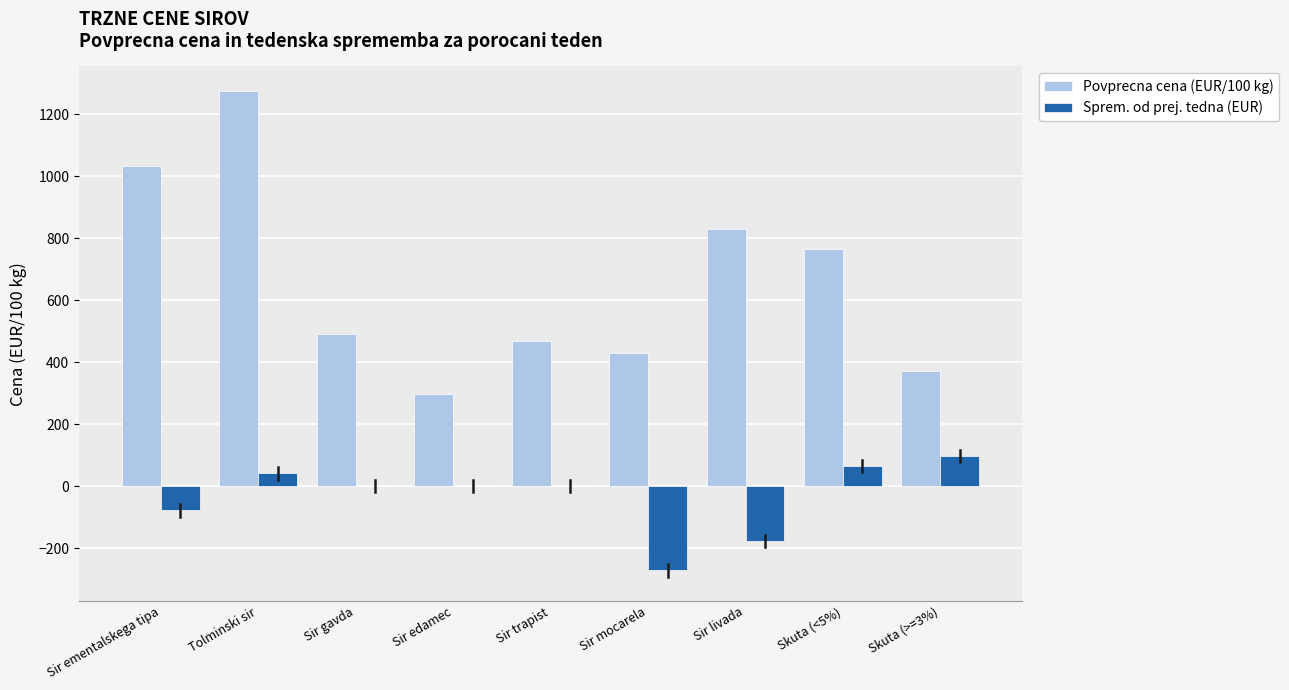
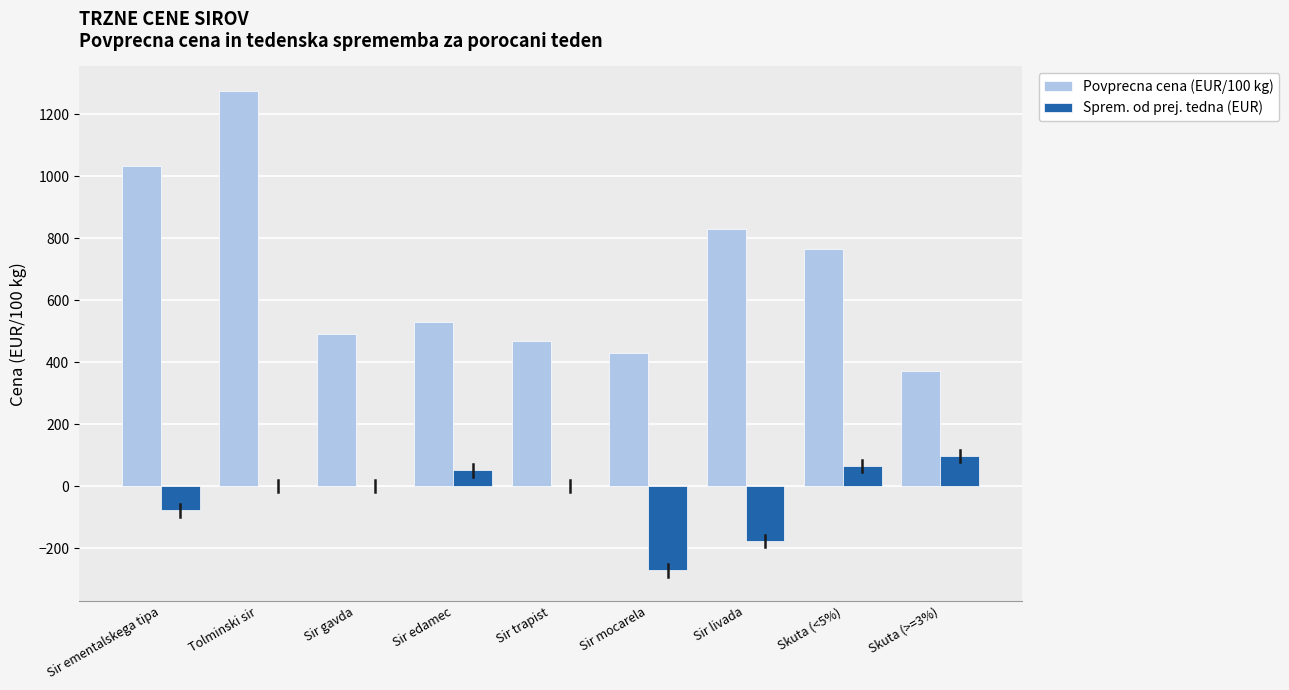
  {
    "Povprecna cena (EUR/100 kg)": {
      "Sir ementalskega tipa": 1030,
      "Tolminski sir": 1280,
      "Sir gavda": 490,
-     "Sir edamec": 300,
+     "Sir edamec": 530,
      "Sir trapist": 470,
      "Sir mocarela": 430,
      "Sir livada": 830,
      "Skuta (<5%)": 760,
      "Skuta (>=3%)": 370
    },
    "Sprem. od prej. tedna (EUR)": {
      "Sir ementalskega tipa": -80,
-     "Tolminski sir": 40,
+     "Tolminski sir": 0,
      "Sir gavda": 0,
-     "Sir edamec": 0,
+     "Sir edamec": 50,
      "Sir trapist": 0,
      "Sir mocarela": -270,
      "Sir livada": -180,
      "Skuta (<5%)": 70,
      "Skuta (>=3%)": 100
    }
  }
